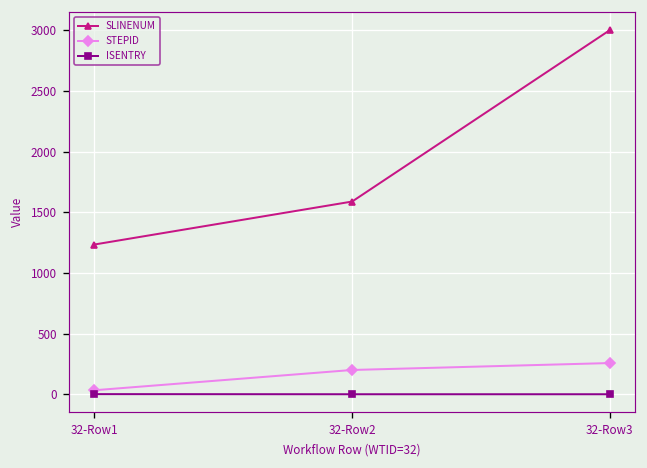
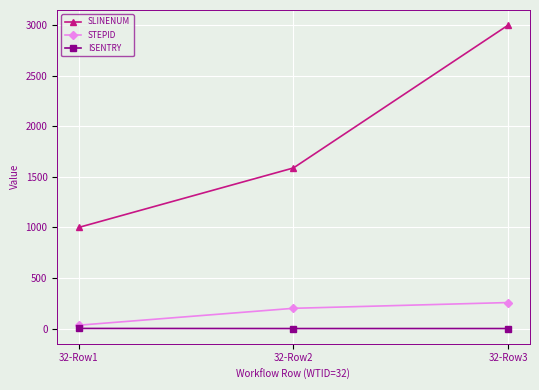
  {
    "SLINENUM": {
-     "32-Row1": 1230,
+     "32-Row1": 1000,
      "32-Row2": 1590,
      "32-Row3": 3000
    },
    "STEPID": {
      "32-Row1": 30,
      "32-Row2": 200,
      "32-Row3": 260
    },
    "ISENTRY": {
      "32-Row1": 0,
      "32-Row2": 0,
      "32-Row3": 0
    }
  }
